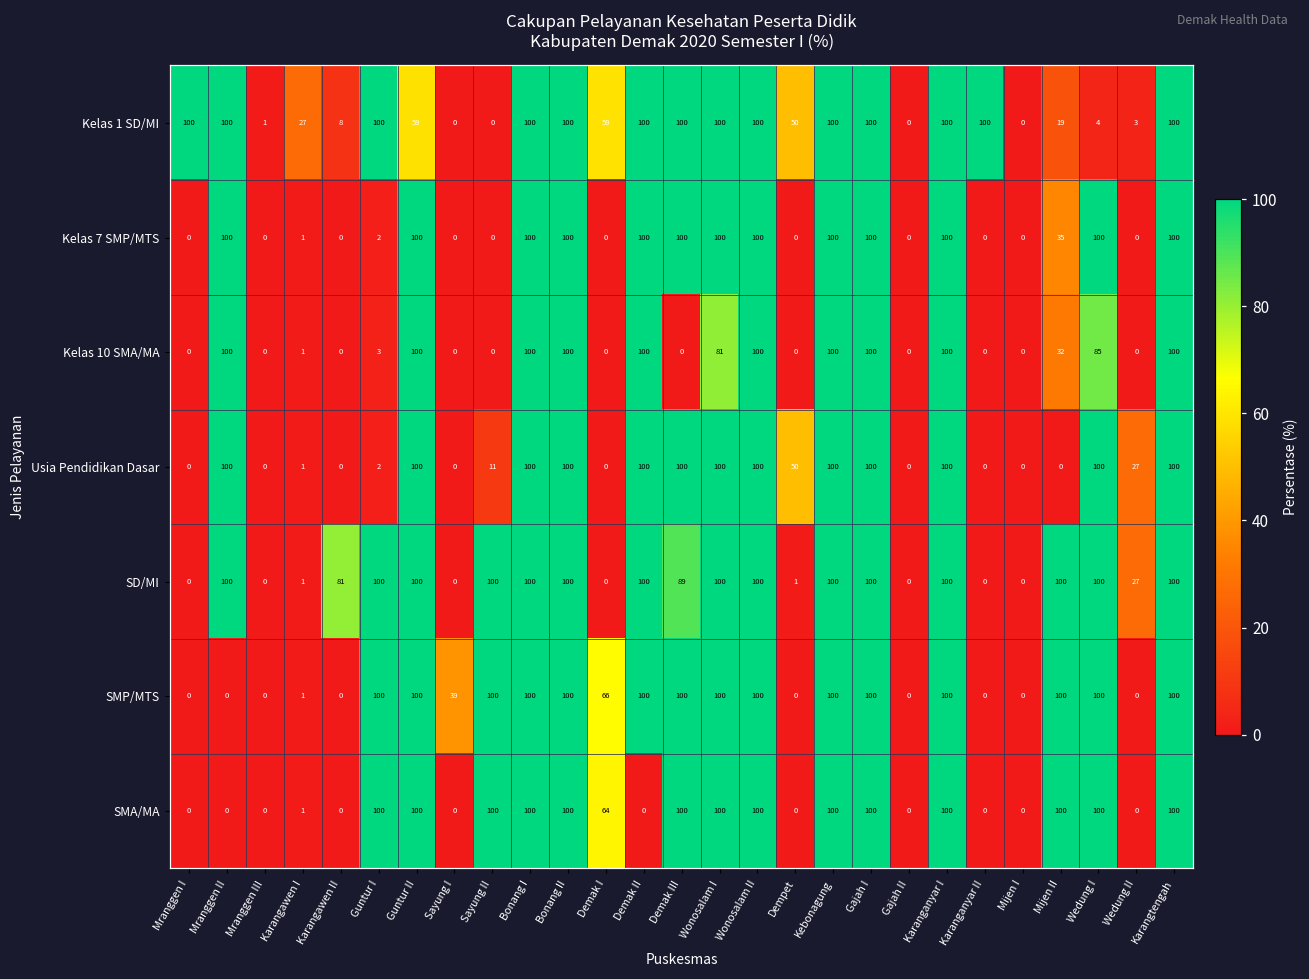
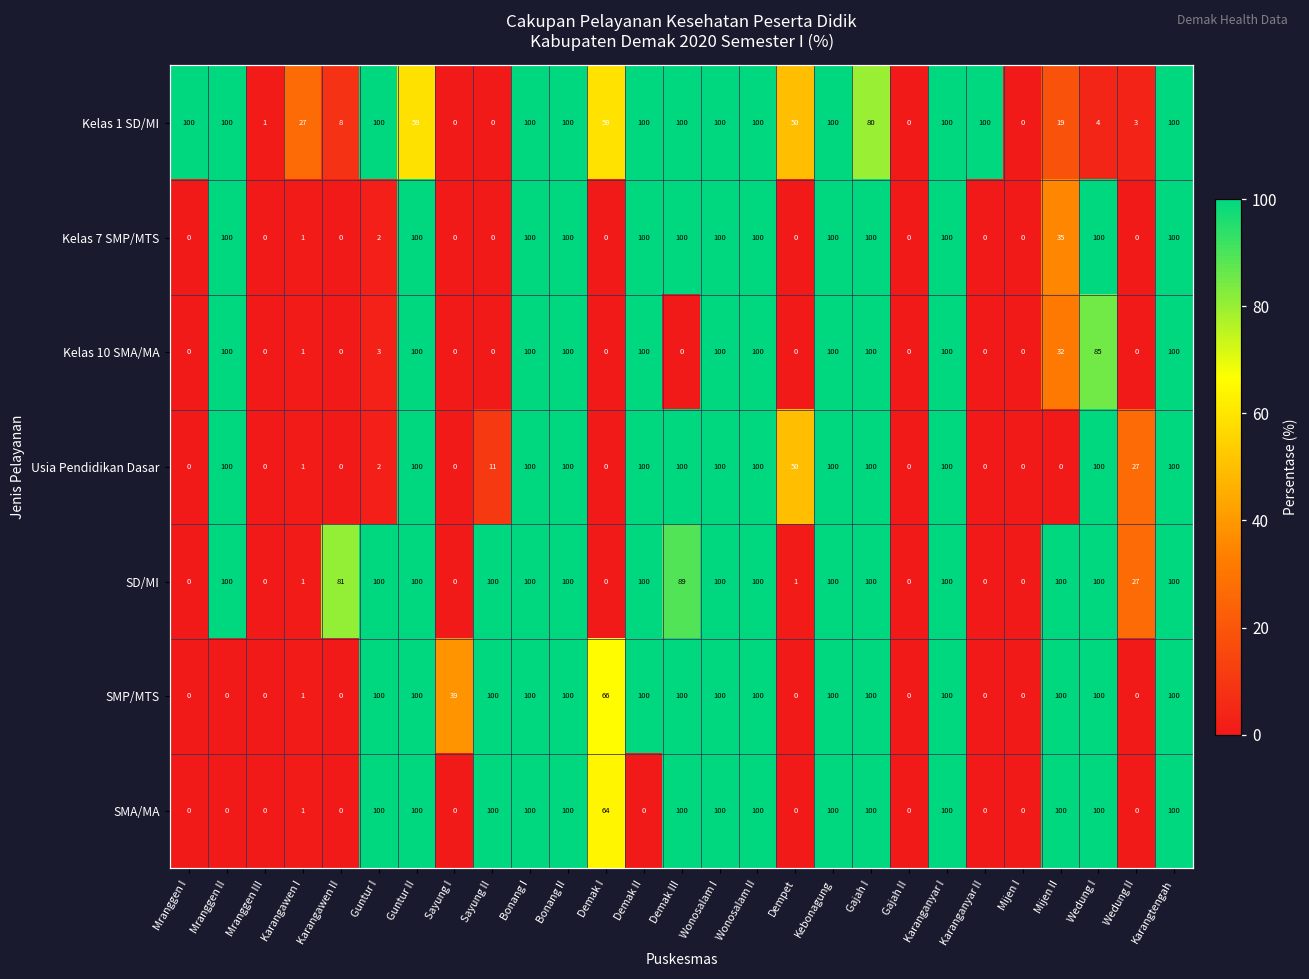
  {
    "Kelas 1 SD/MI": {
      "Mranggen I": 100,
      "Mranggen II": 100,
      "Mranggen III": 1,
      "Karangawen I": 27,
      "Karangawen II": 8,
      "Guntur I": 100,
      "Guntur II": 59,
      "Sayung I": 0,
      "Sayung II": 0,
      "Bonang I": 100,
      "Bonang II": 100,
      "Demak I": 59,
      "Demak II": 100,
      "Demak III": 100,
      "Wonosalam I": 100,
      "Wonosalam II": 100,
      "Dempet": 50,
      "Kebonagung": 100,
-     "Gajah I": 100,
+     "Gajah I": 80,
      "Gajah II": 0,
      "Karanganyar I": 100,
      "Karanganyar II": 100,
      "Mijen I": 0,
      "Mijen II": 19,
      "Wedung I": 4,
      "Wedung II": 3,
      "Karangtengah": 100
    },
    "Kelas 7 SMP/MTS": {
      "Mranggen I": 0,
      "Mranggen II": 100,
      "Mranggen III": 0,
      "Karangawen I": 1,
      "Karangawen II": 0,
      "Guntur I": 2,
      "Guntur II": 100,
      "Sayung I": 0,
      "Sayung II": 0,
      "Bonang I": 100,
      "Bonang II": 100,
      "Demak I": 0,
      "Demak II": 100,
      "Demak III": 100,
      "Wonosalam I": 100,
      "Wonosalam II": 100,
      "Dempet": 0,
      "Kebonagung": 100,
      "Gajah I": 100,
      "Gajah II": 0,
      "Karanganyar I": 100,
      "Karanganyar II": 0,
      "Mijen I": 0,
      "Mijen II": 35,
      "Wedung I": 100,
      "Wedung II": 0,
      "Karangtengah": 100
    },
    "Kelas 10 SMA/MA": {
      "Mranggen I": 0,
      "Mranggen II": 100,
      "Mranggen III": 0,
      "Karangawen I": 1,
      "Karangawen II": 0,
      "Guntur I": 3,
      "Guntur II": 100,
      "Sayung I": 0,
      "Sayung II": 0,
      "Bonang I": 100,
      "Bonang II": 100,
      "Demak I": 0,
      "Demak II": 100,
      "Demak III": 0,
-     "Wonosalam I": 81,
+     "Wonosalam I": 100,
      "Wonosalam II": 100,
      "Dempet": 0,
      "Kebonagung": 100,
      "Gajah I": 100,
      "Gajah II": 0,
      "Karanganyar I": 100,
      "Karanganyar II": 0,
      "Mijen I": 0,
      "Mijen II": 32,
      "Wedung I": 85,
      "Wedung II": 0,
      "Karangtengah": 100
    },
    "Usia Pendidikan Dasar": {
      "Mranggen I": 0,
      "Mranggen II": 100,
      "Mranggen III": 0,
      "Karangawen I": 1,
      "Karangawen II": 0,
      "Guntur I": 2,
      "Guntur II": 100,
      "Sayung I": 0,
      "Sayung II": 11,
      "Bonang I": 100,
      "Bonang II": 100,
      "Demak I": 0,
      "Demak II": 100,
      "Demak III": 100,
      "Wonosalam I": 100,
      "Wonosalam II": 100,
      "Dempet": 50,
      "Kebonagung": 100,
      "Gajah I": 100,
      "Gajah II": 0,
      "Karanganyar I": 100,
      "Karanganyar II": 0,
      "Mijen I": 0,
      "Mijen II": 0,
      "Wedung I": 100,
      "Wedung II": 27,
      "Karangtengah": 100
    },
    "SD/MI": {
      "Mranggen I": 0,
      "Mranggen II": 100,
      "Mranggen III": 0,
      "Karangawen I": 1,
      "Karangawen II": 81,
      "Guntur I": 100,
      "Guntur II": 100,
      "Sayung I": 0,
      "Sayung II": 100,
      "Bonang I": 100,
      "Bonang II": 100,
      "Demak I": 0,
      "Demak II": 100,
      "Demak III": 89,
      "Wonosalam I": 100,
      "Wonosalam II": 100,
      "Dempet": 1,
      "Kebonagung": 100,
      "Gajah I": 100,
      "Gajah II": 0,
      "Karanganyar I": 100,
      "Karanganyar II": 0,
      "Mijen I": 0,
      "Mijen II": 100,
      "Wedung I": 100,
      "Wedung II": 27,
      "Karangtengah": 100
    },
    "SMP/MTS": {
      "Mranggen I": 0,
      "Mranggen II": 0,
      "Mranggen III": 0,
      "Karangawen I": 1,
      "Karangawen II": 0,
      "Guntur I": 100,
      "Guntur II": 100,
      "Sayung I": 39,
      "Sayung II": 100,
      "Bonang I": 100,
      "Bonang II": 100,
      "Demak I": 66,
      "Demak II": 100,
      "Demak III": 100,
      "Wonosalam I": 100,
      "Wonosalam II": 100,
      "Dempet": 0,
      "Kebonagung": 100,
      "Gajah I": 100,
      "Gajah II": 0,
      "Karanganyar I": 100,
      "Karanganyar II": 0,
      "Mijen I": 0,
      "Mijen II": 100,
      "Wedung I": 100,
      "Wedung II": 0,
      "Karangtengah": 100
    },
    "SMA/MA": {
      "Mranggen I": 0,
      "Mranggen II": 0,
      "Mranggen III": 0,
      "Karangawen I": 1,
      "Karangawen II": 0,
      "Guntur I": 100,
      "Guntur II": 100,
      "Sayung I": 0,
      "Sayung II": 100,
      "Bonang I": 100,
      "Bonang II": 100,
      "Demak I": 64,
      "Demak II": 0,
      "Demak III": 100,
      "Wonosalam I": 100,
      "Wonosalam II": 100,
      "Dempet": 0,
      "Kebonagung": 100,
      "Gajah I": 100,
      "Gajah II": 0,
      "Karanganyar I": 100,
      "Karanganyar II": 0,
      "Mijen I": 0,
      "Mijen II": 100,
      "Wedung I": 100,
      "Wedung II": 0,
      "Karangtengah": 100
    }
  }
